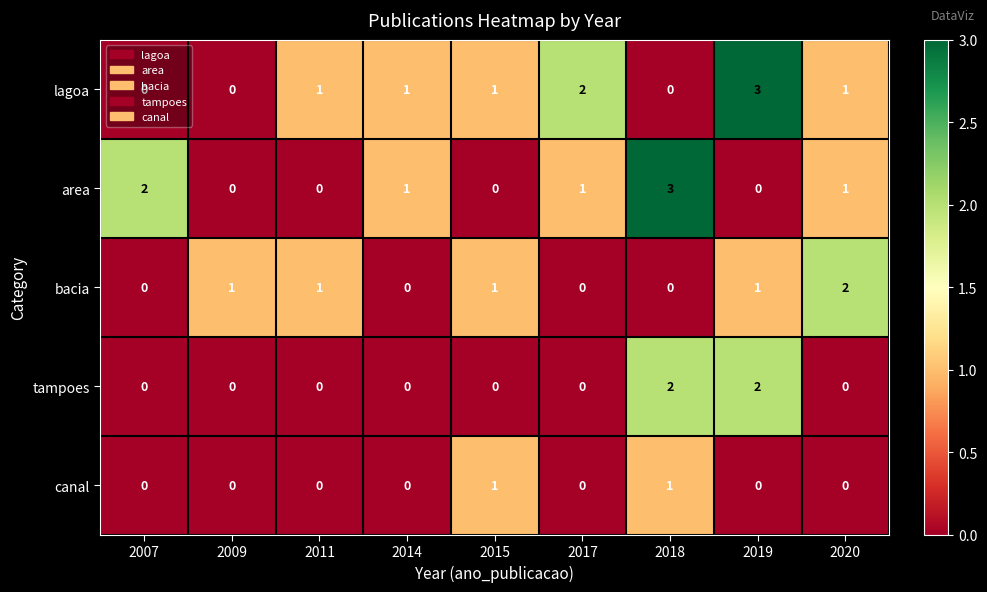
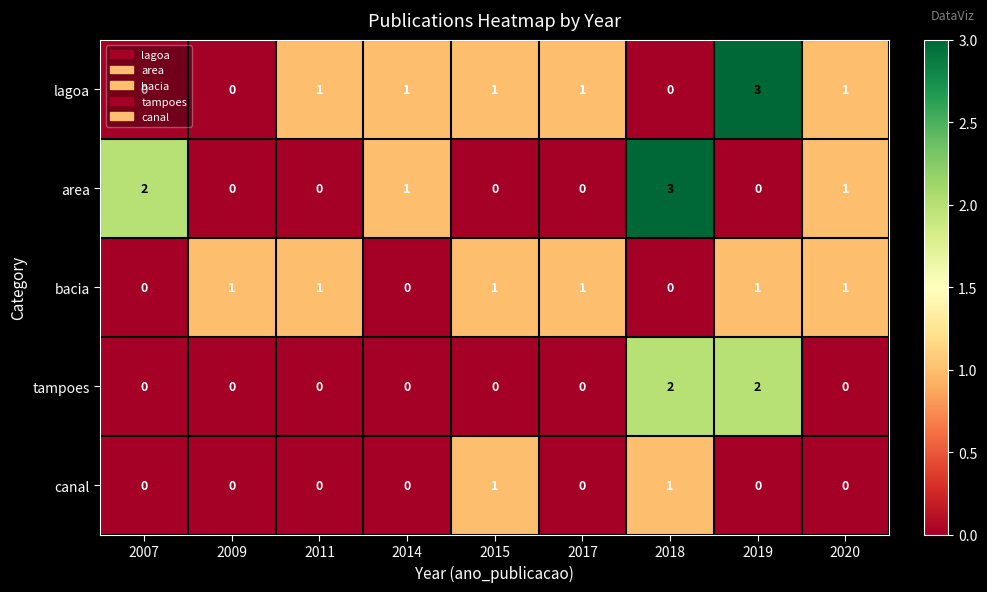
  {
    "lagoa": {
      "2009": 0,
      "2011": 1,
      "2014": 1,
      "2015": 1,
-     "2017": 2,
+     "2017": 1,
      "2018": 0,
      "2019": 3,
      "2020": 1
    },
    "area": {
      "2007": 2,
      "2009": 0,
      "2011": 0,
      "2014": 1,
      "2015": 0,
-     "2017": 1,
+     "2017": 0,
      "2018": 3,
      "2019": 0,
      "2020": 1
    },
    "bacia": {
      "2007": 0,
      "2009": 1,
      "2011": 1,
      "2014": 0,
      "2015": 1,
-     "2017": 0,
+     "2017": 1,
      "2018": 0,
      "2019": 1,
-     "2020": 2
+     "2020": 1
    },
    "tampoes": {
      "2007": 0,
      "2009": 0,
      "2011": 0,
      "2014": 0,
      "2015": 0,
      "2017": 0,
      "2018": 2,
      "2019": 2,
      "2020": 0
    },
    "canal": {
      "2007": 0,
      "2009": 0,
      "2011": 0,
      "2014": 0,
      "2015": 1,
      "2017": 0,
      "2018": 1,
      "2019": 0,
      "2020": 0
    }
  }
